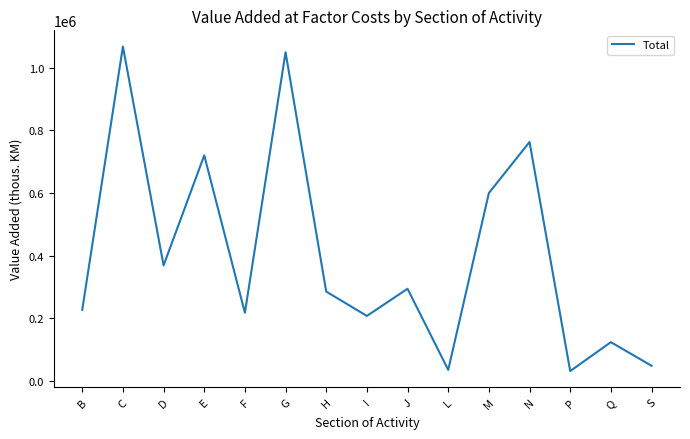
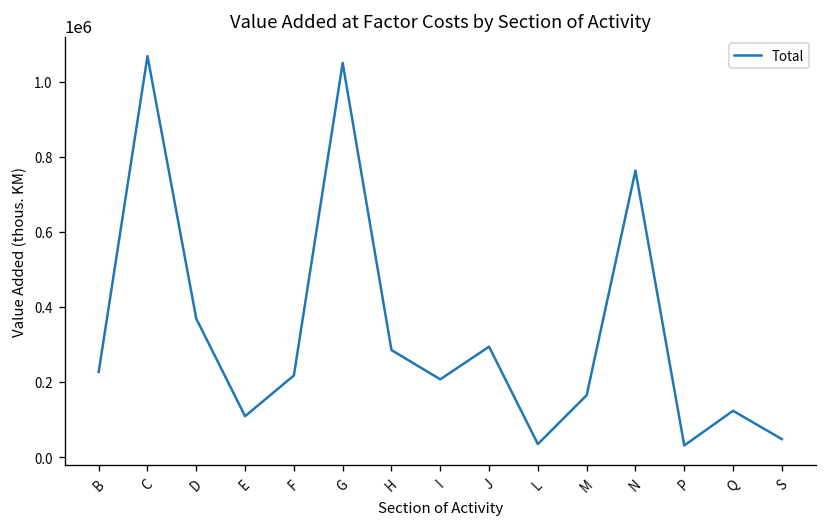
  {
    "B": 230000,
    "C": 1070000,
    "D": 370000,
-   "E": 720000,
+   "E": 110000,
    "F": 220000,
    "G": 1050000,
    "H": 280000,
    "I": 210000,
    "J": 290000,
    "L": 30000,
-   "M": 600000,
+   "M": 160000,
    "N": 760000,
    "P": 30000,
    "Q": 120000,
    "S": 50000
  }
